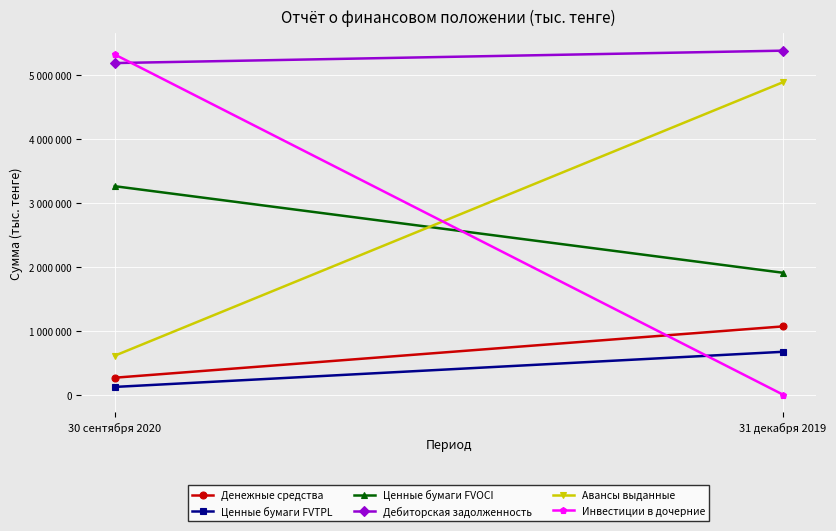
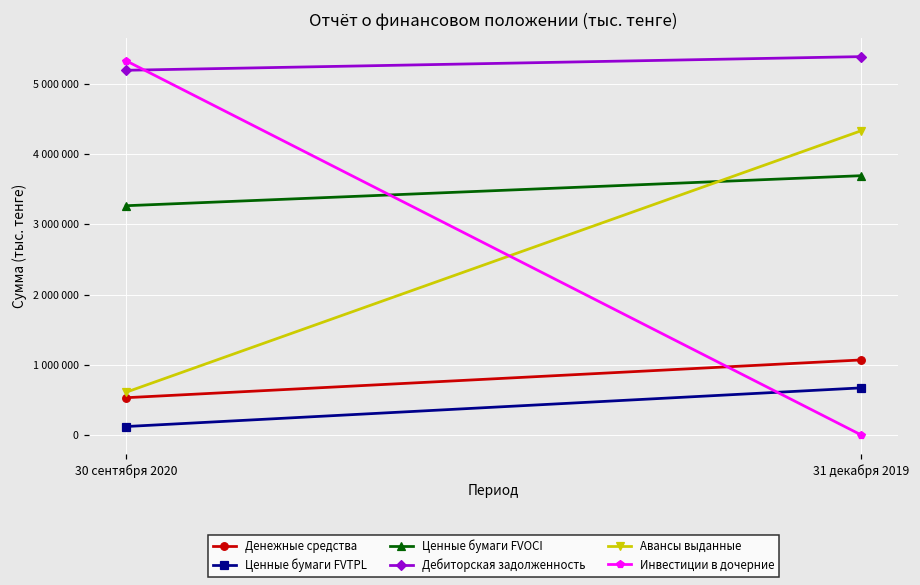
  {
    "Денежные средства": {
-     "30 сентября 2020": 300000,
+     "30 сентября 2020": 500000,
      "31 декабря 2019": 1100000
    },
    "Ценные бумаги FVTPL": {
      "30 сентября 2020": 100000,
      "31 декабря 2019": 700000
    },
    "Ценные бумаги FVOCI": {
      "30 сентября 2020": 3300000,
-     "31 декабря 2019": 1900000
+     "31 декабря 2019": 3700000
    },
    "Дебиторская задолженность": {
      "30 сентября 2020": 5200000,
      "31 декабря 2019": 5400000
    },
    "Авансы выданные": {
      "30 сентября 2020": 600000,
-     "31 декабря 2019": 4900000
+     "31 декабря 2019": 4300000
    },
    "Инвестиции в дочерние": {
      "30 сентября 2020": 5300000,
      "31 декабря 2019": 0
    }
  }
